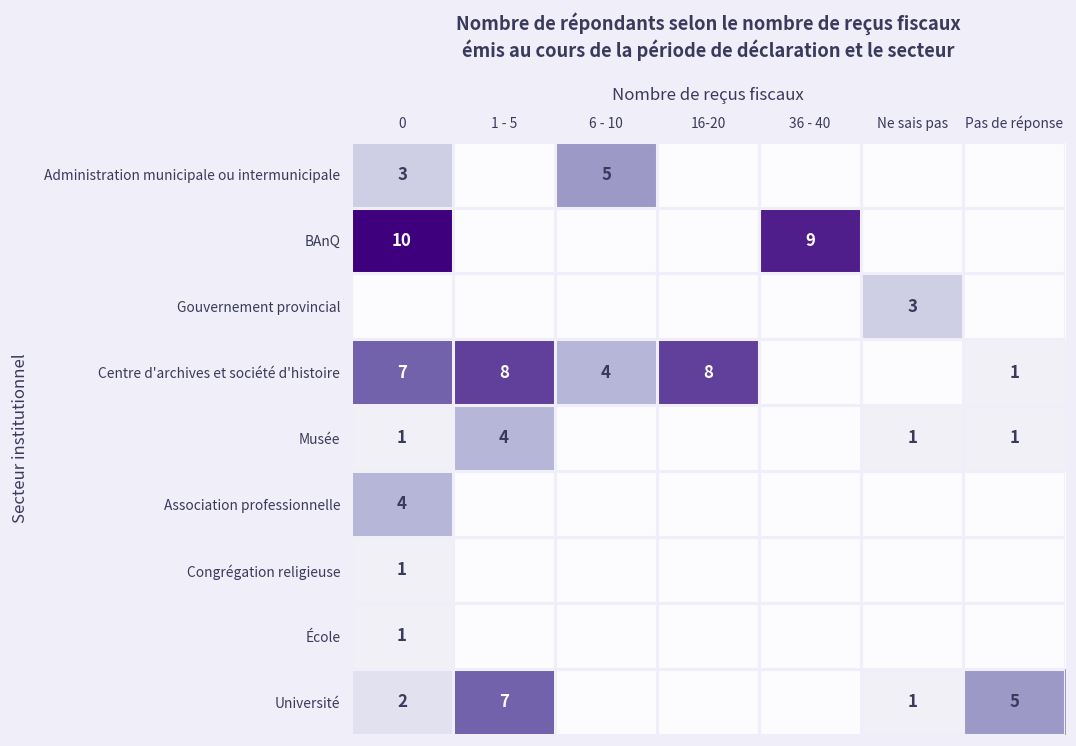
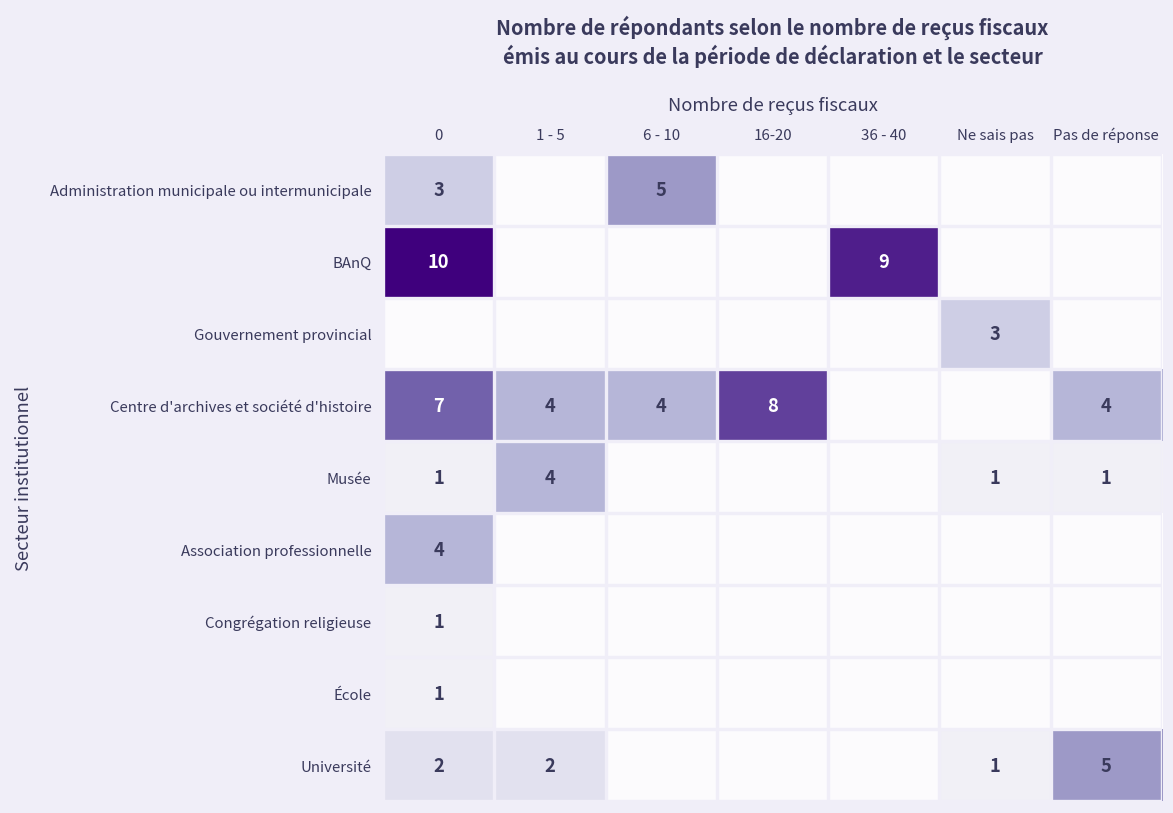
  {
    "Administration municipale ou intermunicipale": {
      "0": 3,
      "6 - 10": 5
    },
    "BAnQ": {
      "0": 10,
      "36 - 40": 9
    },
    "Gouvernement provincial": {
      "Ne sais pas": 3
    },
    "Centre d'archives et société d'histoire": {
      "0": 7,
-     "1 - 5": 8,
+     "1 - 5": 4,
      "6 - 10": 4,
      "16-20": 8,
-     "Pas de réponse": 1
+     "Pas de réponse": 4
    },
    "Musée": {
      "0": 1,
      "1 - 5": 4,
      "Ne sais pas": 1,
      "Pas de réponse": 1
    },
    "Association professionnelle": {
      "0": 4
    },
    "Congrégation religieuse": {
      "0": 1
    },
    "École": {
      "0": 1
    },
    "Université": {
      "0": 2,
-     "1 - 5": 7,
+     "1 - 5": 2,
      "Ne sais pas": 1,
      "Pas de réponse": 5
    }
  }
